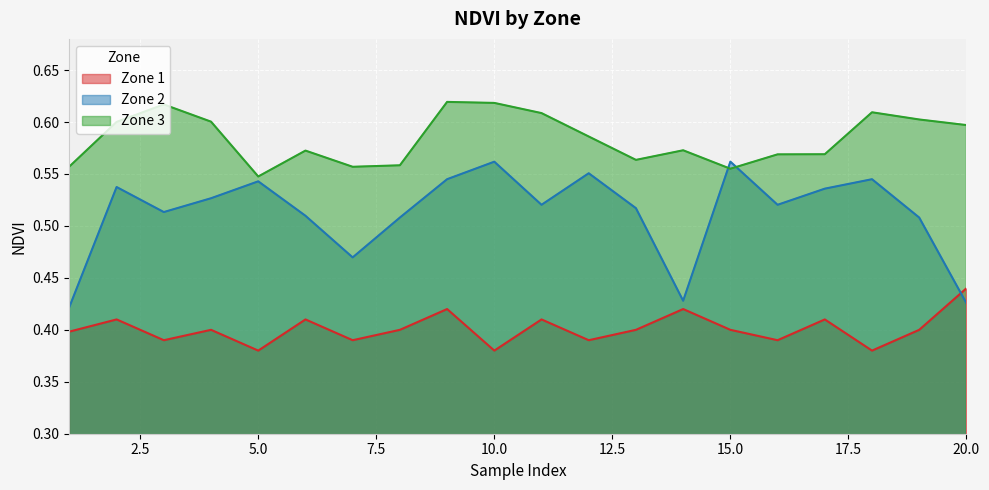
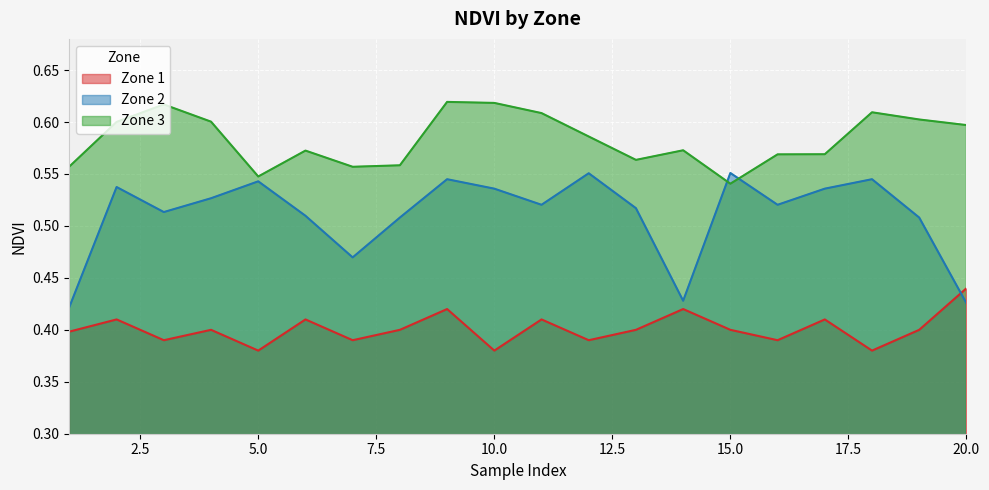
  {
    "Zone 1": {
      "5.0": 0.380,
      "10.0": 0.380,
      "15.0": 0.400,
      "20.0": 0.440
    },
    "Zone 2": {
      "5.0": 0.543,
-     "10.0": 0.562,
-     "15.0": 0.562,
+     "10.0": 0.536,
+     "15.0": 0.551,
      "20.0": 0.426
    },
    "Zone 3": {
      "5.0": 0.548,
      "10.0": 0.618,
-     "15.0": 0.555,
+     "15.0": 0.541,
      "20.0": 0.597
    }
  }
